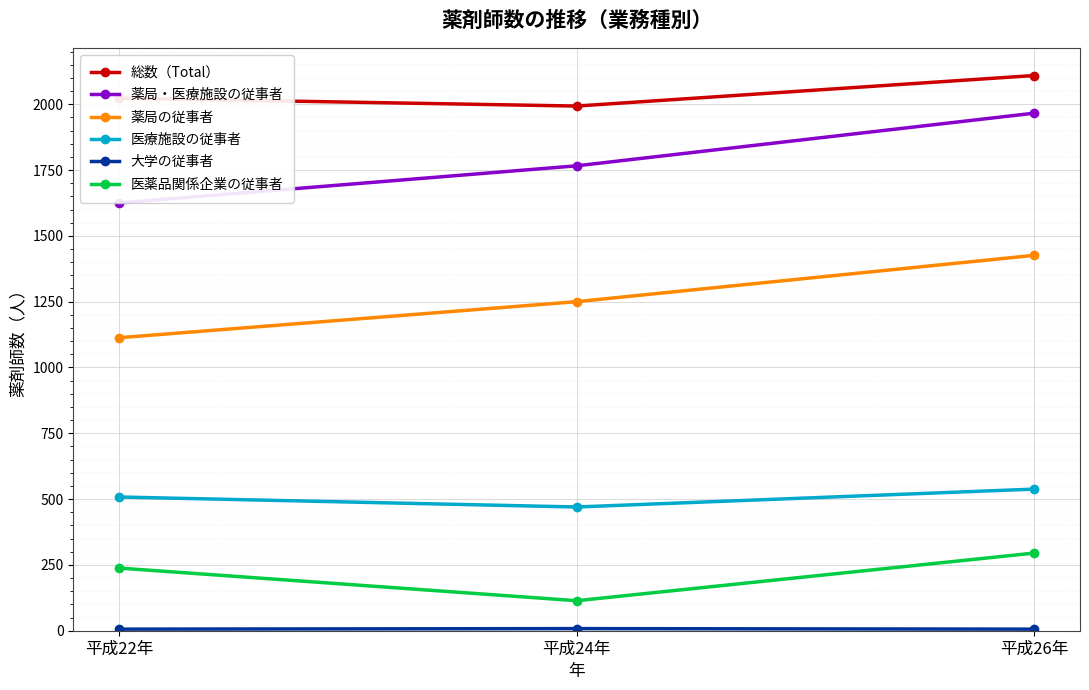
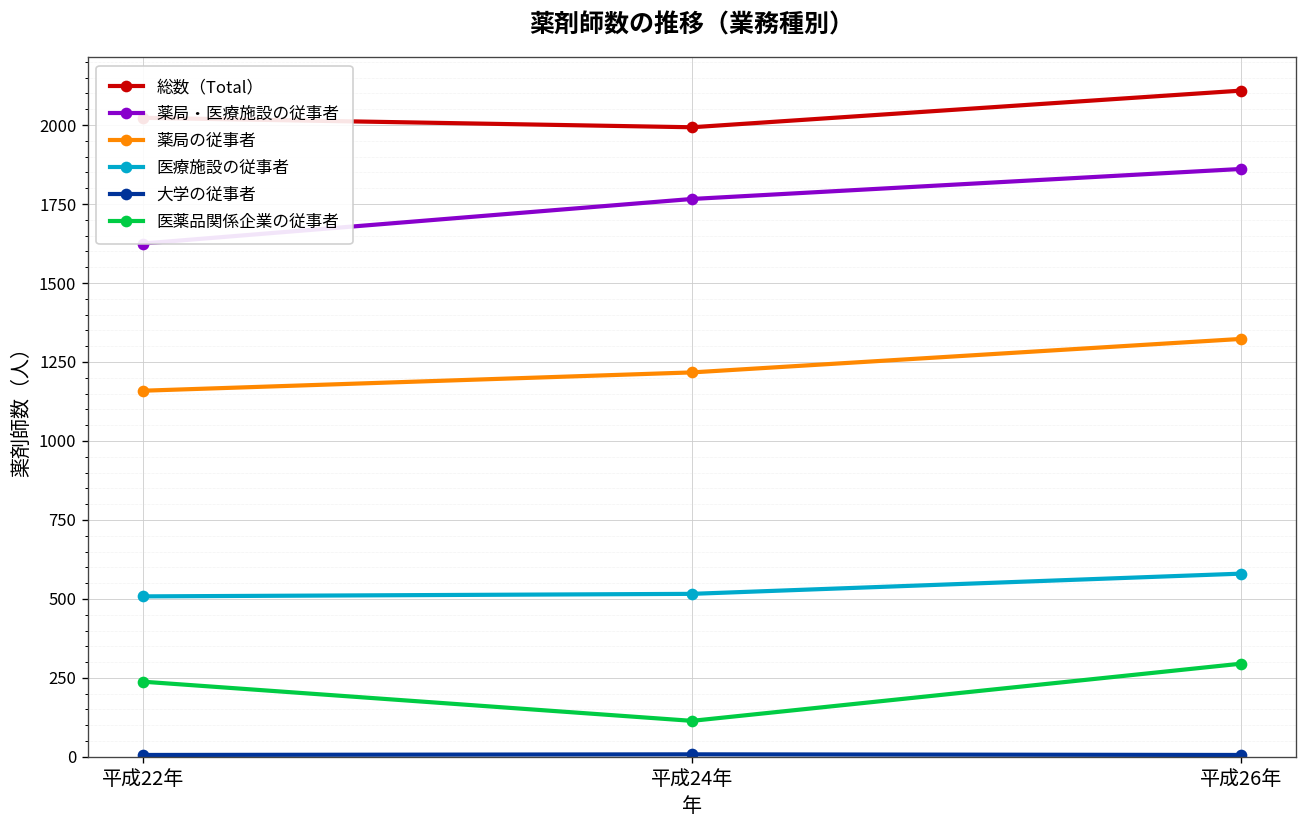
  {
    "総数（Total）": {
      "平成24年": 1990,
      "平成26年": 2110
    },
    "薬局・医療施設の従事者": {
      "平成22年": 1630,
      "平成24年": 1770,
-     "平成26年": 1970
+     "平成26年": 1860
    },
    "薬局の従事者": {
-     "平成22年": 1110,
-     "平成24年": 1250,
-     "平成26年": 1430
+     "平成22年": 1160,
+     "平成24年": 1220,
+     "平成26年": 1320
    },
    "医療施設の従事者": {
      "平成22年": 510,
-     "平成24年": 470,
-     "平成26年": 540
+     "平成24年": 520,
+     "平成26年": 580
    },
    "大学の従事者": {
      "平成22年": 10,
      "平成24年": 10,
      "平成26年": 10
    },
    "医薬品関係企業の従事者": {
      "平成22年": 240,
      "平成24年": 110,
      "平成26年": 300
    }
  }
